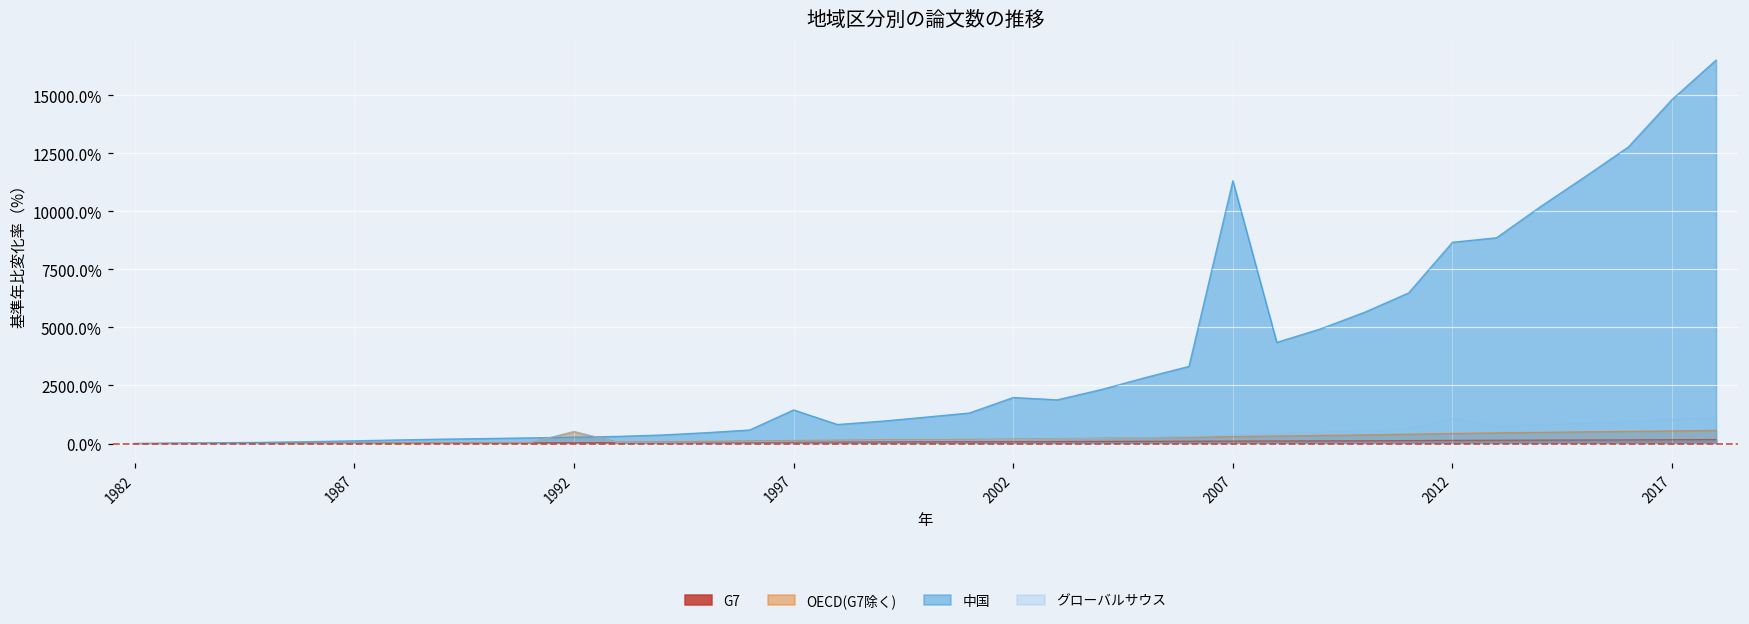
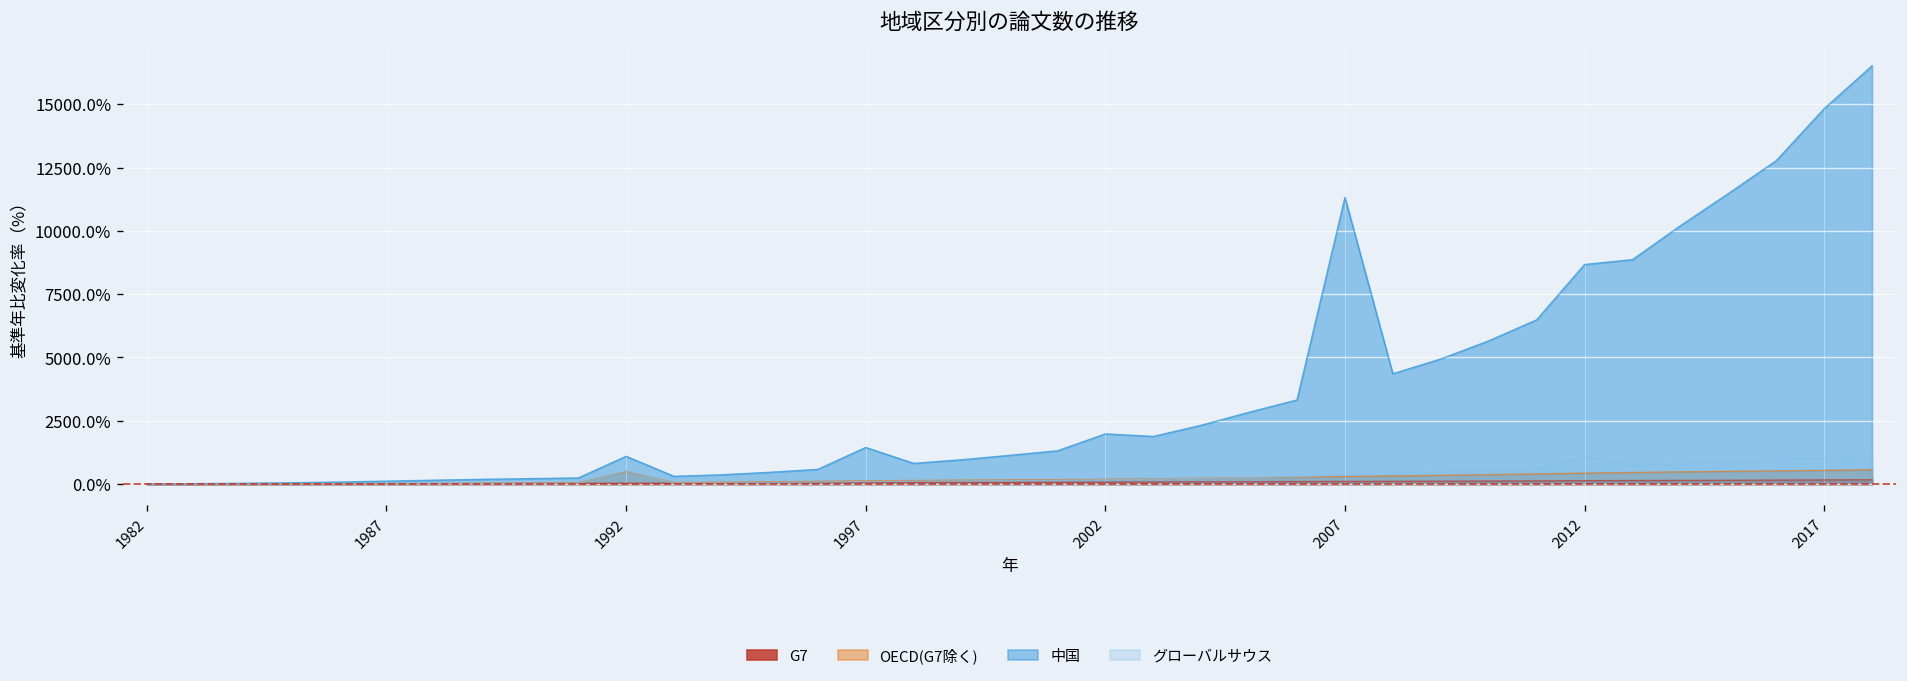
  {
    "G7": {
      "1992": "0%",
      "2007": "100%",
      "2012": "100%",
      "2017": "200%"
    },
    "OECD(G7除く)": {
      "2012": "400%",
      "2017": "500%"
    },
    "中国": {
-     "1992": "300%",
+     "1992": "1100%",
      "1997": "1400%",
      "2002": "2000%",
      "2007": "11300%",
      "2012": "8700%",
      "2017": "14800%"
    },
    "グローバルサウス": {
      "2012": "1100%",
      "2017": "1000%"
    }
  }
